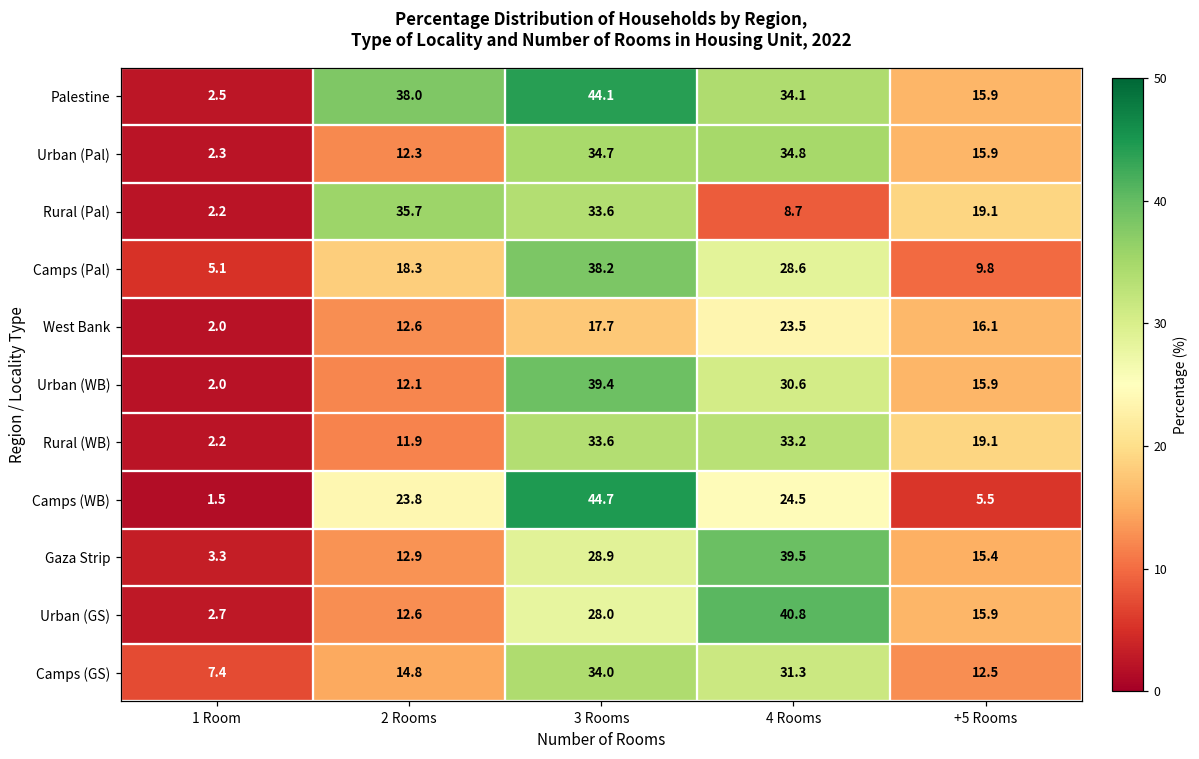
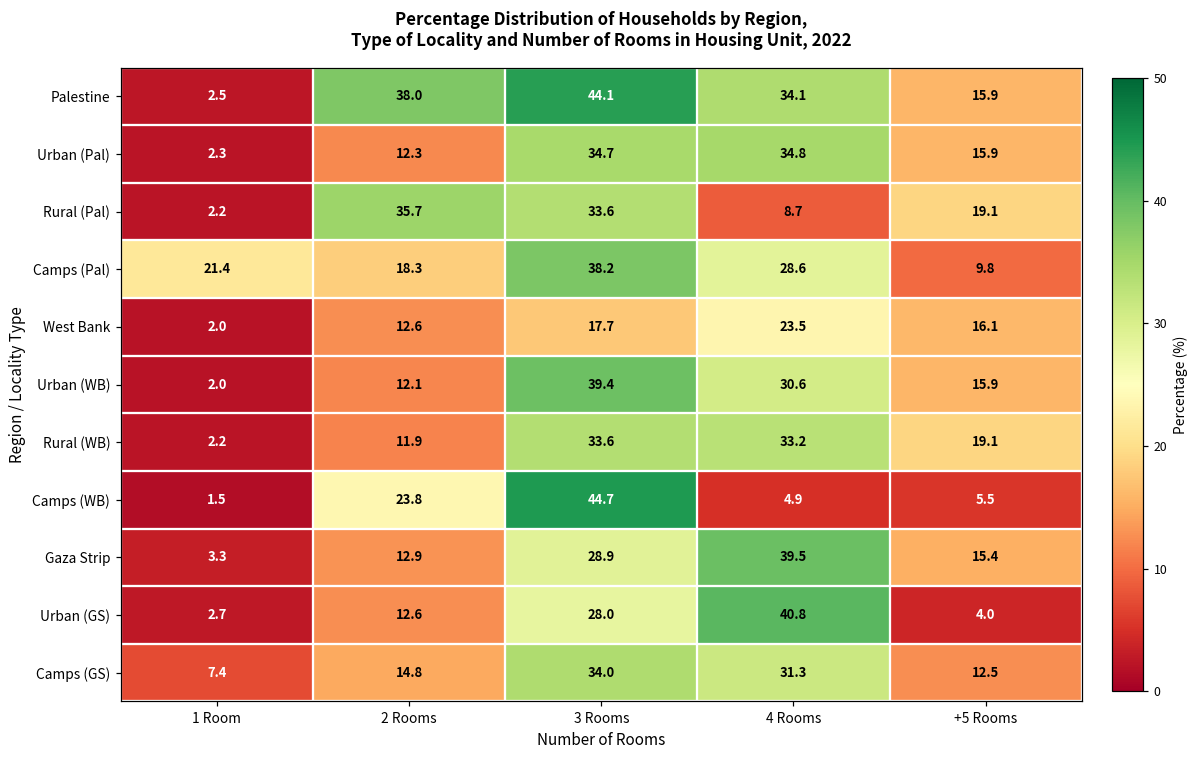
  {
    "Palestine": {
      "1 Room": 2.5,
      "2 Rooms": 38.0,
      "3 Rooms": 44.1,
      "4 Rooms": 34.1,
      "+5 Rooms": 15.9
    },
    "Urban (Pal)": {
      "1 Room": 2.3,
      "2 Rooms": 12.3,
      "3 Rooms": 34.7,
      "4 Rooms": 34.8,
      "+5 Rooms": 15.9
    },
    "Rural (Pal)": {
      "1 Room": 2.2,
      "2 Rooms": 35.7,
      "3 Rooms": 33.6,
      "4 Rooms": 8.7,
      "+5 Rooms": 19.1
    },
    "Camps (Pal)": {
-     "1 Room": 5.1,
+     "1 Room": 21.4,
      "2 Rooms": 18.3,
      "3 Rooms": 38.2,
      "4 Rooms": 28.6,
      "+5 Rooms": 9.8
    },
    "West Bank": {
      "1 Room": 2.0,
      "2 Rooms": 12.6,
      "3 Rooms": 17.7,
      "4 Rooms": 23.5,
      "+5 Rooms": 16.1
    },
    "Urban (WB)": {
      "1 Room": 2.0,
      "2 Rooms": 12.1,
      "3 Rooms": 39.4,
      "4 Rooms": 30.6,
      "+5 Rooms": 15.9
    },
    "Rural (WB)": {
      "1 Room": 2.2,
      "2 Rooms": 11.9,
      "3 Rooms": 33.6,
      "4 Rooms": 33.2,
      "+5 Rooms": 19.1
    },
    "Camps (WB)": {
      "1 Room": 1.5,
      "2 Rooms": 23.8,
      "3 Rooms": 44.7,
-     "4 Rooms": 24.5,
+     "4 Rooms": 4.9,
      "+5 Rooms": 5.5
    },
    "Gaza Strip": {
      "1 Room": 3.3,
      "2 Rooms": 12.9,
      "3 Rooms": 28.9,
      "4 Rooms": 39.5,
      "+5 Rooms": 15.4
    },
    "Urban (GS)": {
      "1 Room": 2.7,
      "2 Rooms": 12.6,
      "3 Rooms": 28.0,
      "4 Rooms": 40.8,
-     "+5 Rooms": 15.9
+     "+5 Rooms": 4.0
    },
    "Camps (GS)": {
      "1 Room": 7.4,
      "2 Rooms": 14.8,
      "3 Rooms": 34.0,
      "4 Rooms": 31.3,
      "+5 Rooms": 12.5
    }
  }
